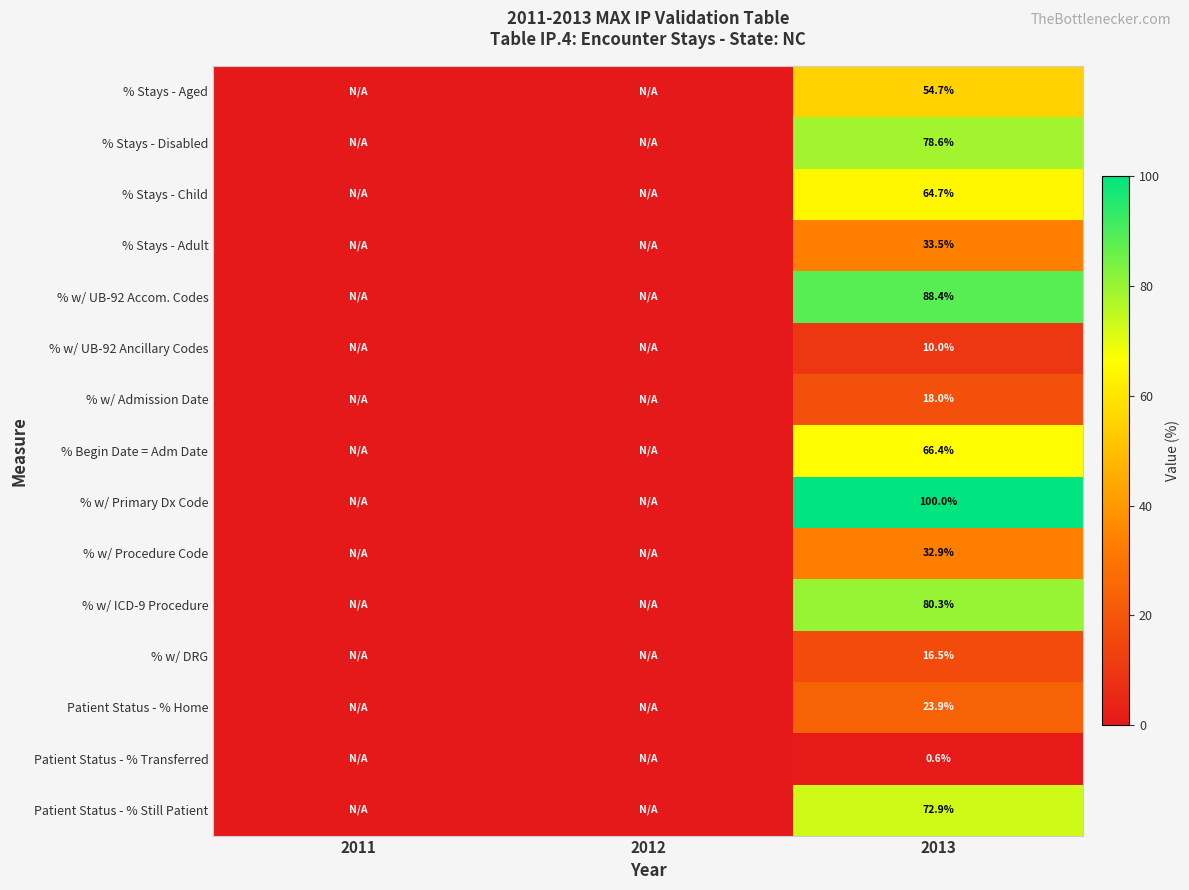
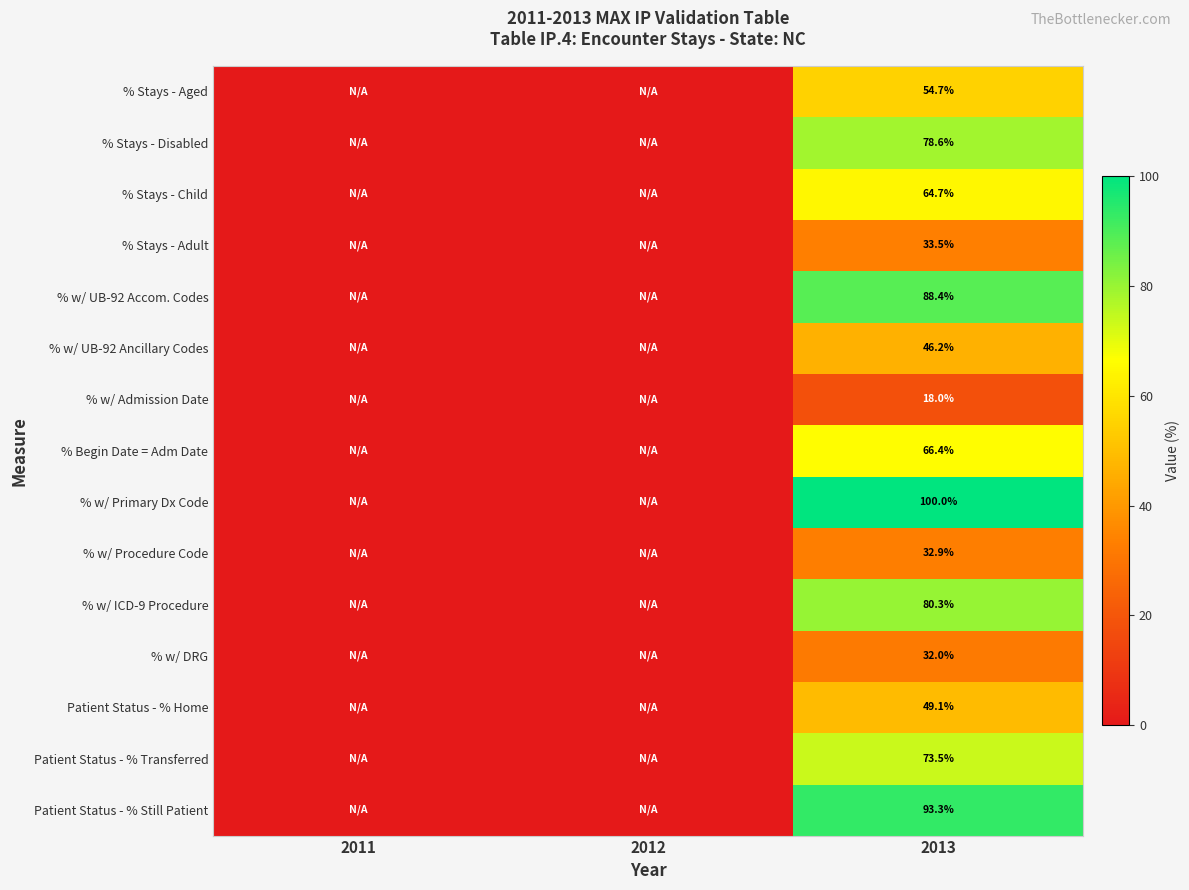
  {
    "% Stays - Aged": {
      "2013": "54.7%"
    },
    "% Stays - Disabled": {
      "2013": "78.6%"
    },
    "% Stays - Child": {
      "2013": "64.7%"
    },
    "% Stays - Adult": {
      "2013": "33.5%"
    },
    "% w/ UB-92 Accom. Codes": {
      "2013": "88.4%"
    },
    "% w/ UB-92 Ancillary Codes": {
-     "2013": "10.0%"
+     "2013": "46.2%"
    },
    "% w/ Admission Date": {
      "2013": "18.0%"
    },
    "% Begin Date = Adm Date": {
      "2013": "66.4%"
    },
    "% w/ Primary Dx Code": {
      "2013": "100.0%"
    },
    "% w/ Procedure Code": {
      "2013": "32.9%"
    },
    "% w/ ICD-9 Procedure": {
      "2013": "80.3%"
    },
    "% w/ DRG": {
-     "2013": "16.5%"
+     "2013": "32.0%"
    },
    "Patient Status - % Home": {
-     "2013": "23.9%"
+     "2013": "49.1%"
    },
    "Patient Status - % Transferred": {
-     "2013": "0.6%"
+     "2013": "73.5%"
    },
    "Patient Status - % Still Patient": {
-     "2013": "72.9%"
+     "2013": "93.3%"
    }
  }
